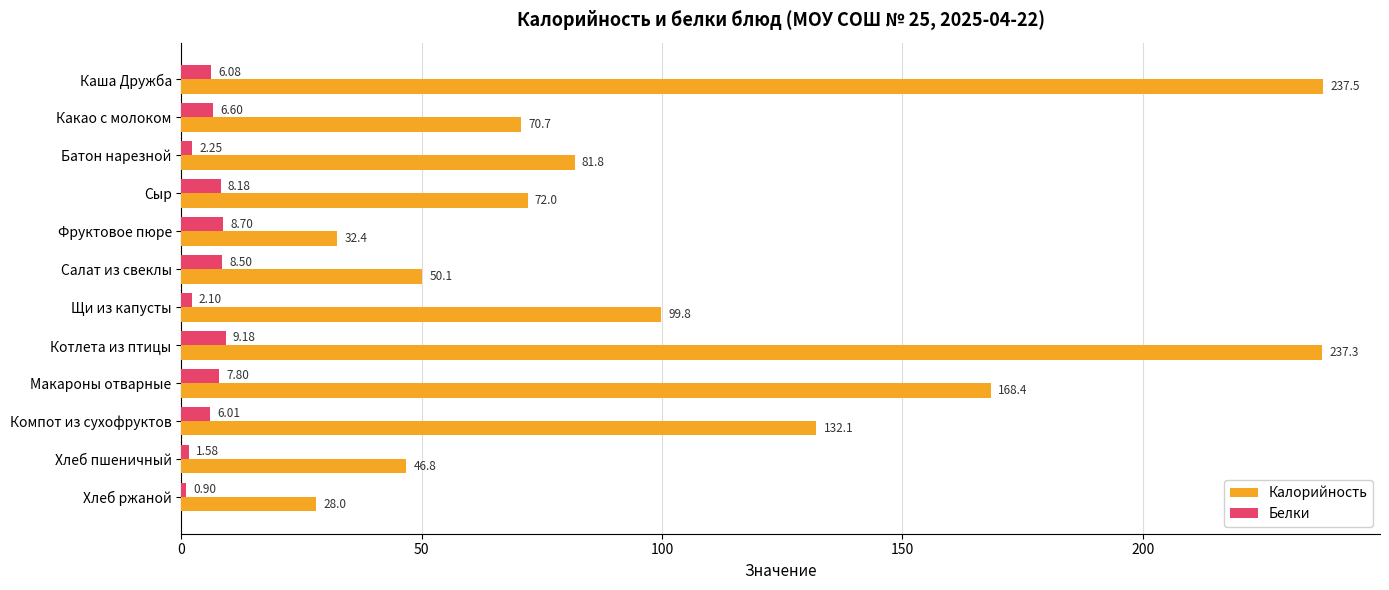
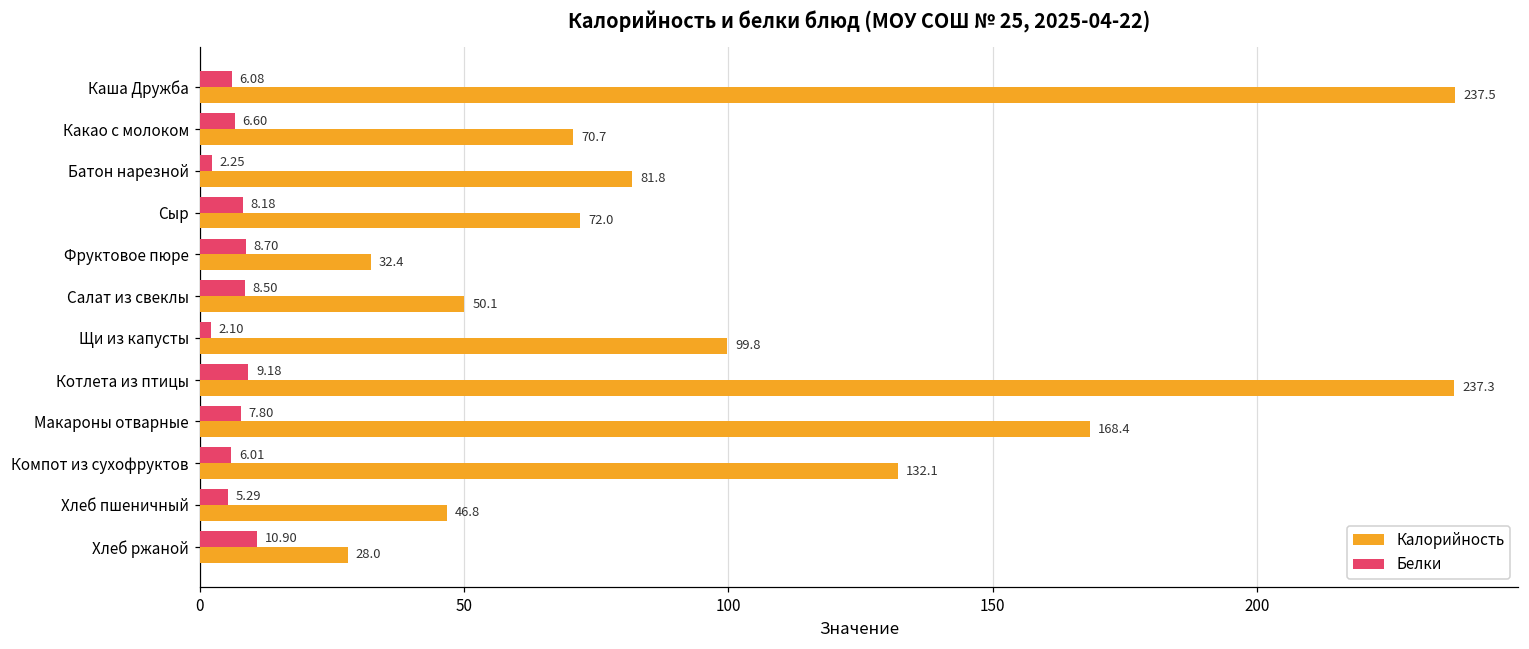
  {
    "Калорийность": {
      "Каша Дружба": 237.5,
      "Какао с молоком": 70.7,
      "Батон нарезной": 81.8,
      "Сыр": 72.0,
      "Фруктовое пюре": 32.4,
      "Салат из свеклы": 50.1,
      "Щи из капусты": 99.8,
      "Котлета из птицы": 237.3,
      "Макароны отварные": 168.4,
      "Компот из сухофруктов": 132.1,
      "Хлеб пшеничный": 46.8,
      "Хлеб ржаной": 28.0
    },
    "Белки": {
      "Каша Дружба": 6.08,
      "Какао с молоком": 6.60,
      "Батон нарезной": 2.25,
      "Сыр": 8.18,
      "Фруктовое пюре": 8.70,
      "Салат из свеклы": 8.50,
      "Щи из капусты": 2.10,
      "Котлета из птицы": 9.18,
      "Макароны отварные": 7.80,
      "Компот из сухофруктов": 6.01,
-     "Хлеб пшеничный": 1.58,
-     "Хлеб ржаной": 0.90
+     "Хлеб пшеничный": 5.29,
+     "Хлеб ржаной": 10.90
    }
  }
